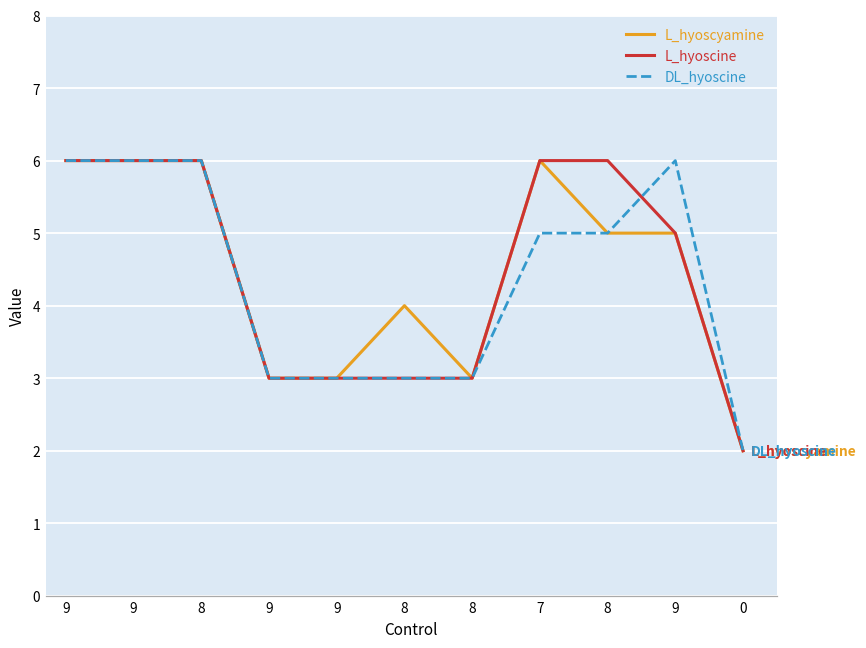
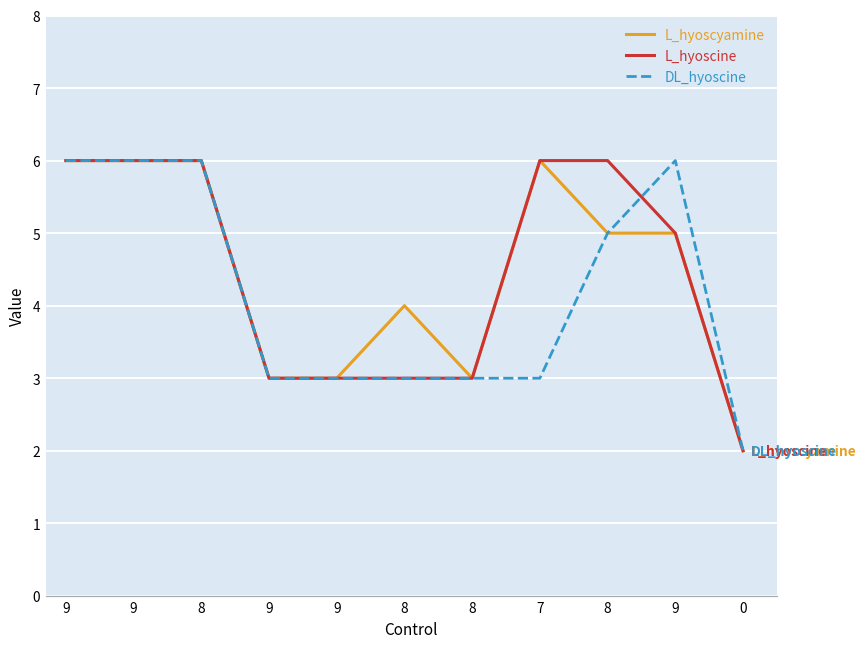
  {
    "DL_hyoscine": {
-     "7": 5
+     "7": 3
    }
  }
